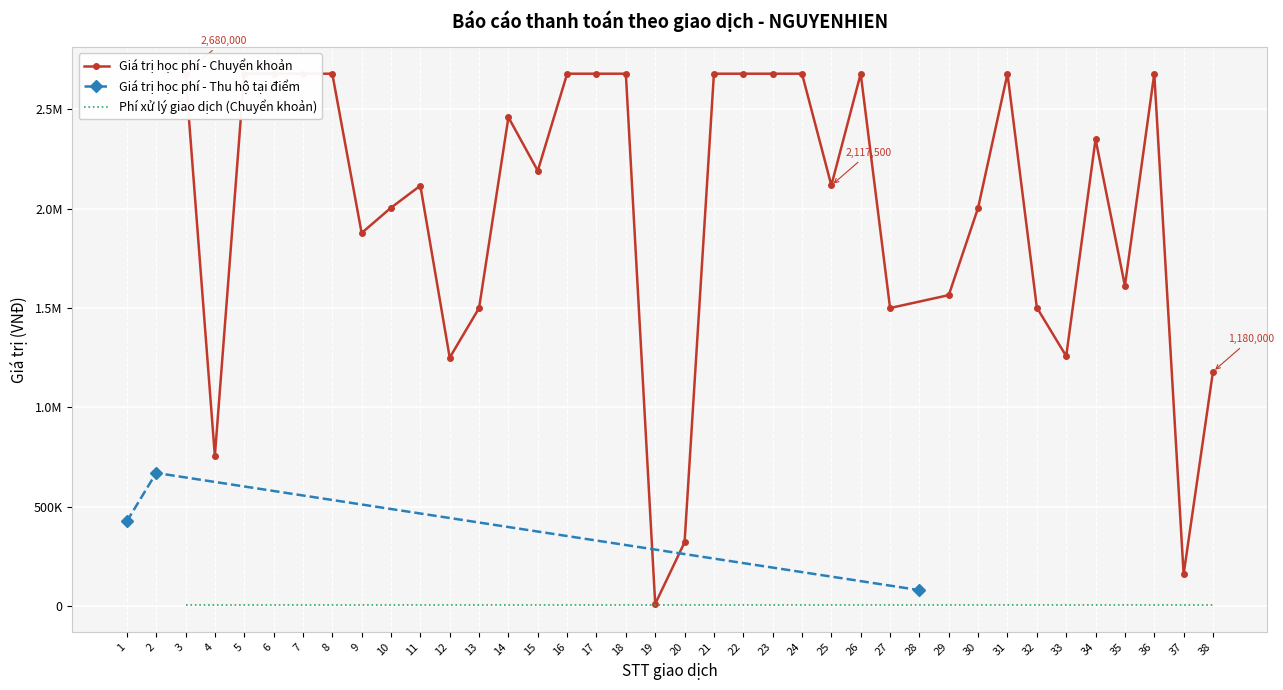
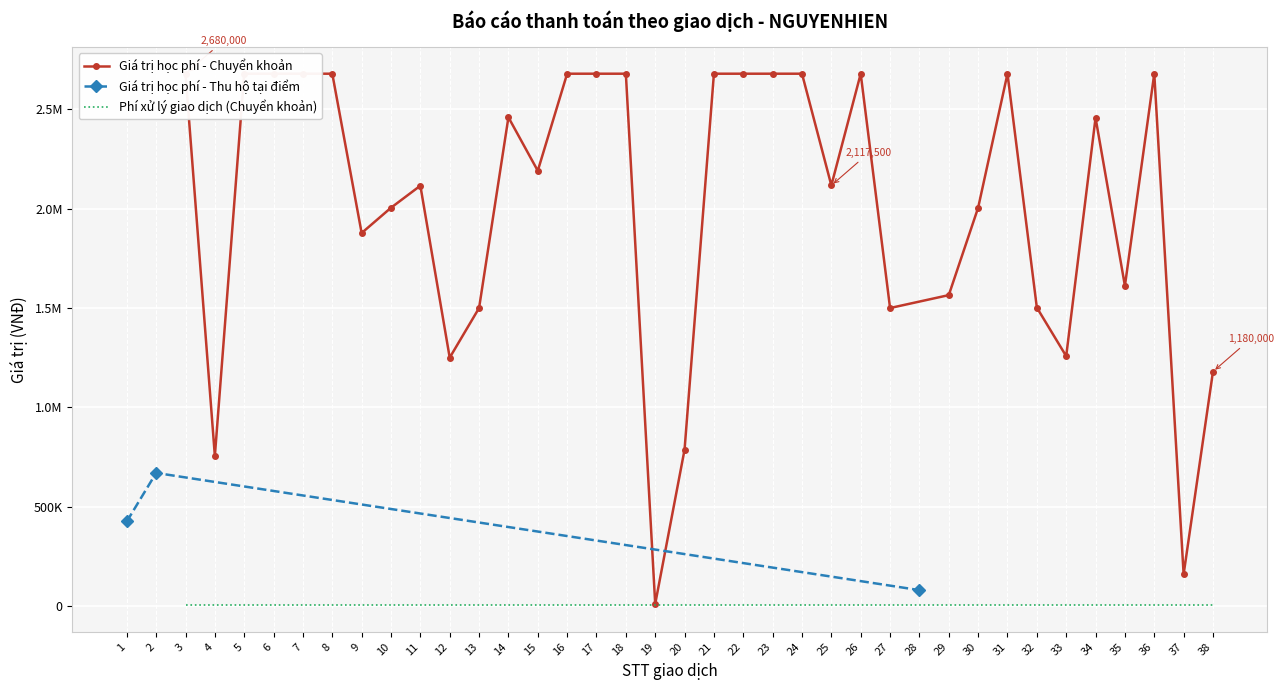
  {
    "Giá trị học phí - Chuyển khoản": {
      "4": 750000,
      "8": 2680000,
      "9": 1880000,
      "10": 2010000,
      "11": 2120000,
      "12": 1250000,
      "13": 1500000,
      "14": 2460000,
      "15": 2190000,
      "16": 2680000,
      "17": 2680000,
      "18": 2680000,
-     "20": 320000,
+     "20": 790000,
      "21": 2680000,
      "22": 2680000,
      "23": 2680000,
      "24": 2680000,
      "26": 2680000,
      "27": 1500000,
      "29": 1570000,
      "30": 2010000,
      "31": 2680000,
      "32": 1500000,
      "33": 1260000,
-     "34": 2350000,
+     "34": 2460000,
      "35": 1610000,
      "36": 2680000,
      "37": 160000
    },
    "Giá trị học phí - Thu hộ tại điểm": {
      "1": 430000,
      "2": 670000,
      "28": 80000
    },
    "Phí xử lý giao dịch (Chuyển khoản)": {
      "3": 0,
      "4": 0,
      "5": 0,
      "6": 0,
      "7": 0,
      "8": 0,
      "9": 0,
      "10": 0,
      "11": 0,
      "12": 0,
      "13": 0,
      "14": 0,
      "15": 0,
      "16": 0,
      "17": 0,
      "18": 0,
      "20": 0,
      "21": 0,
      "22": 0,
      "23": 0,
      "24": 0,
      "25": 0,
      "26": 0,
      "27": 0,
      "29": 0,
      "30": 0,
      "31": 0,
      "32": 0,
      "33": 0,
      "34": 0,
      "35": 0,
      "36": 0,
      "37": 0,
      "38": 0
    }
  }
